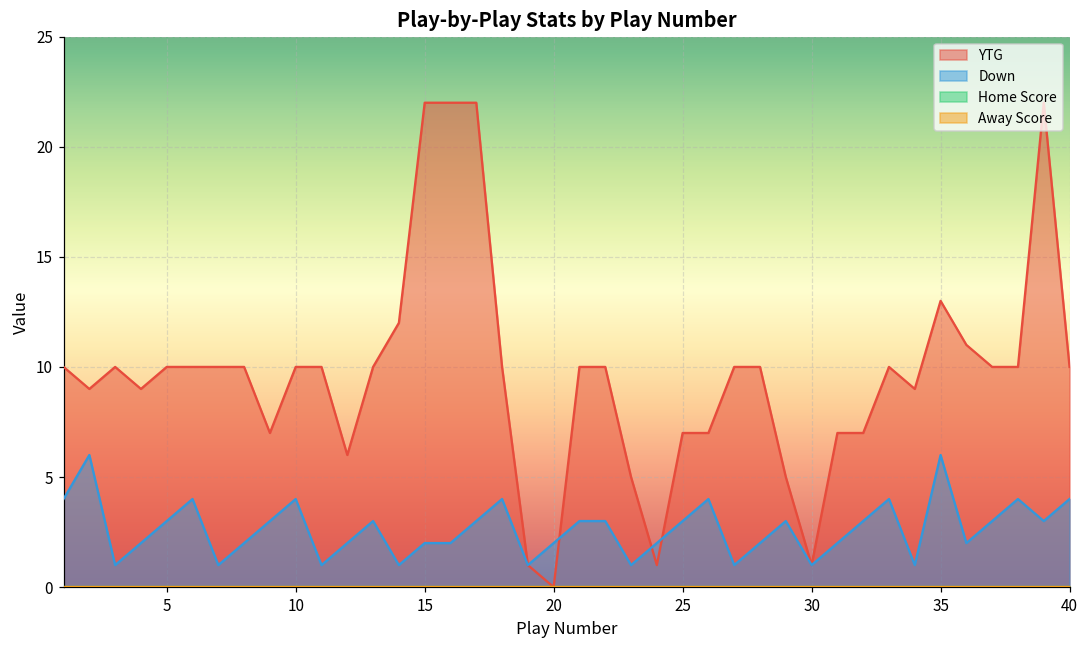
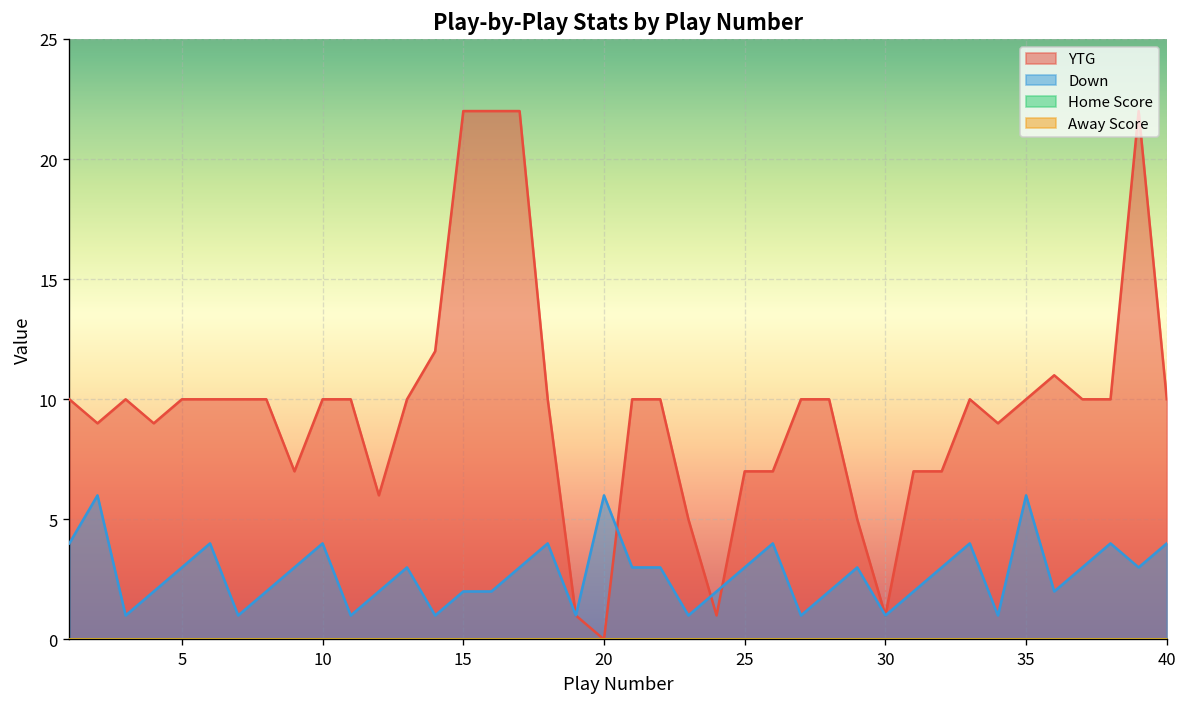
  {
    "YTG": {
      "5": 10,
      "10": 10,
      "15": 22,
      "25": 7,
-     "35": 13,
+     "35": 10,
      "40": 10
    },
    "Down": {
      "5": 3,
      "10": 4,
      "15": 2,
-     "20": 2,
+     "20": 6,
      "25": 3,
      "35": 6,
      "40": 4
    },
    "Away Score": {
      "5": 0,
      "10": 0,
      "15": 0,
      "25": 0,
      "30": 0,
      "35": 0,
      "40": 0
    }
  }
